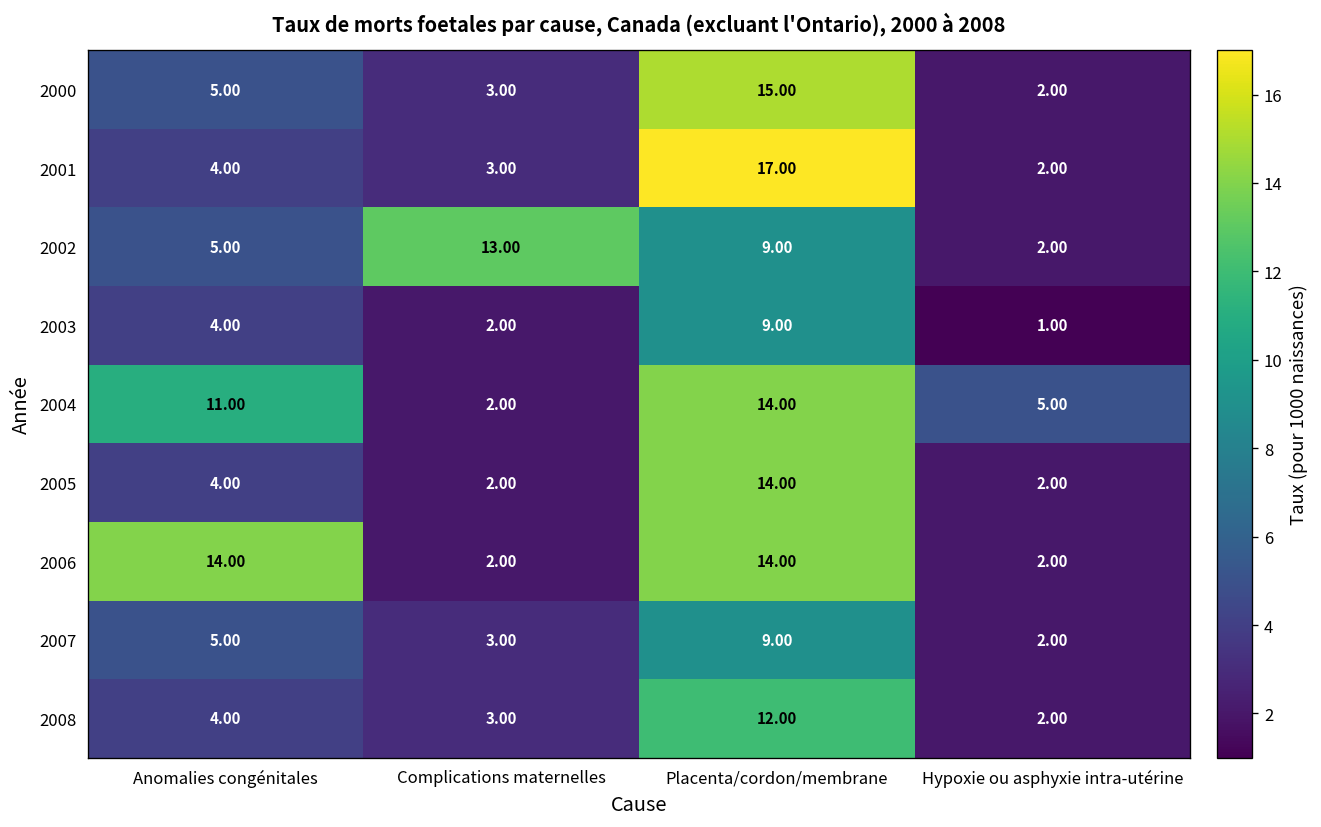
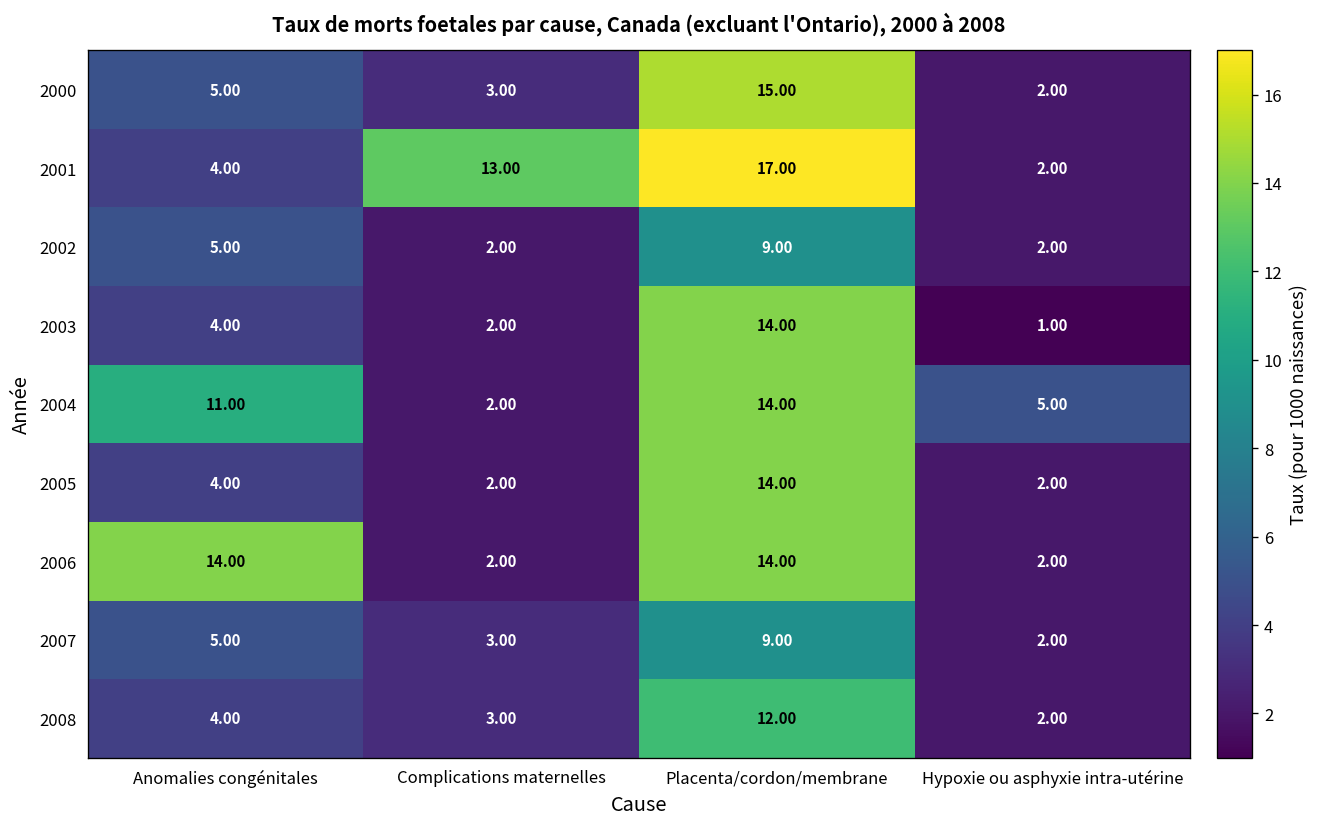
  {
    "2000": {
      "Anomalies congénitales": 5.00,
      "Complications maternelles": 3.00,
      "Placenta/cordon/membrane": 15.00,
      "Hypoxie ou asphyxie intra-utérine": 2.00
    },
    "2001": {
      "Anomalies congénitales": 4.00,
-     "Complications maternelles": 3.00,
+     "Complications maternelles": 13.00,
      "Placenta/cordon/membrane": 17.00,
      "Hypoxie ou asphyxie intra-utérine": 2.00
    },
    "2002": {
      "Anomalies congénitales": 5.00,
-     "Complications maternelles": 13.00,
+     "Complications maternelles": 2.00,
      "Placenta/cordon/membrane": 9.00,
      "Hypoxie ou asphyxie intra-utérine": 2.00
    },
    "2003": {
      "Anomalies congénitales": 4.00,
      "Complications maternelles": 2.00,
-     "Placenta/cordon/membrane": 9.00,
+     "Placenta/cordon/membrane": 14.00,
      "Hypoxie ou asphyxie intra-utérine": 1.00
    },
    "2004": {
      "Anomalies congénitales": 11.00,
      "Complications maternelles": 2.00,
      "Placenta/cordon/membrane": 14.00,
      "Hypoxie ou asphyxie intra-utérine": 5.00
    },
    "2005": {
      "Anomalies congénitales": 4.00,
      "Complications maternelles": 2.00,
      "Placenta/cordon/membrane": 14.00,
      "Hypoxie ou asphyxie intra-utérine": 2.00
    },
    "2006": {
      "Anomalies congénitales": 14.00,
      "Complications maternelles": 2.00,
      "Placenta/cordon/membrane": 14.00,
      "Hypoxie ou asphyxie intra-utérine": 2.00
    },
    "2007": {
      "Anomalies congénitales": 5.00,
      "Complications maternelles": 3.00,
      "Placenta/cordon/membrane": 9.00,
      "Hypoxie ou asphyxie intra-utérine": 2.00
    },
    "2008": {
      "Anomalies congénitales": 4.00,
      "Complications maternelles": 3.00,
      "Placenta/cordon/membrane": 12.00,
      "Hypoxie ou asphyxie intra-utérine": 2.00
    }
  }
